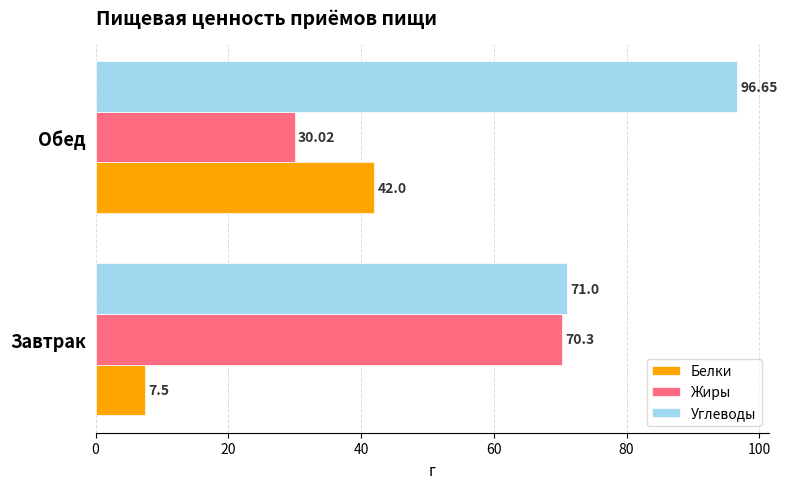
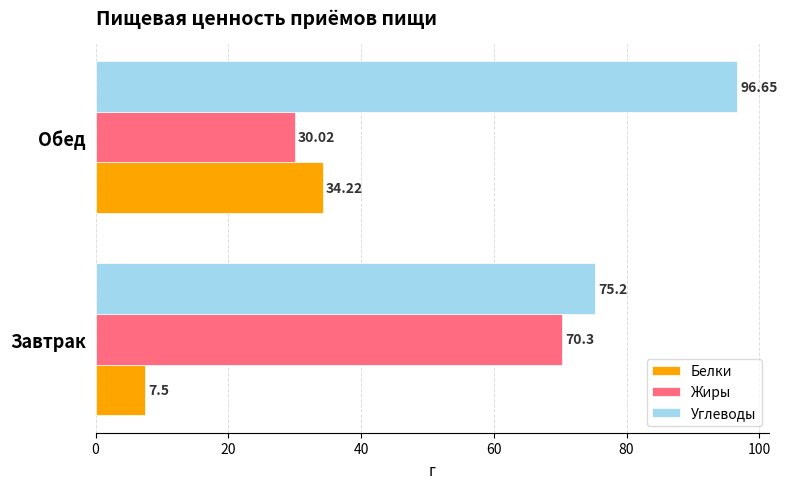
  {
    "Белки": {
-     "Обед": 42.0,
+     "Обед": 34.22,
      "Завтрак": 7.5
    },
    "Жиры": {
      "Обед": 30.02,
      "Завтрак": 70.3
    },
    "Углеводы": {
      "Обед": 96.65,
-     "Завтрак": 71.0
+     "Завтрак": 75.2
    }
  }
